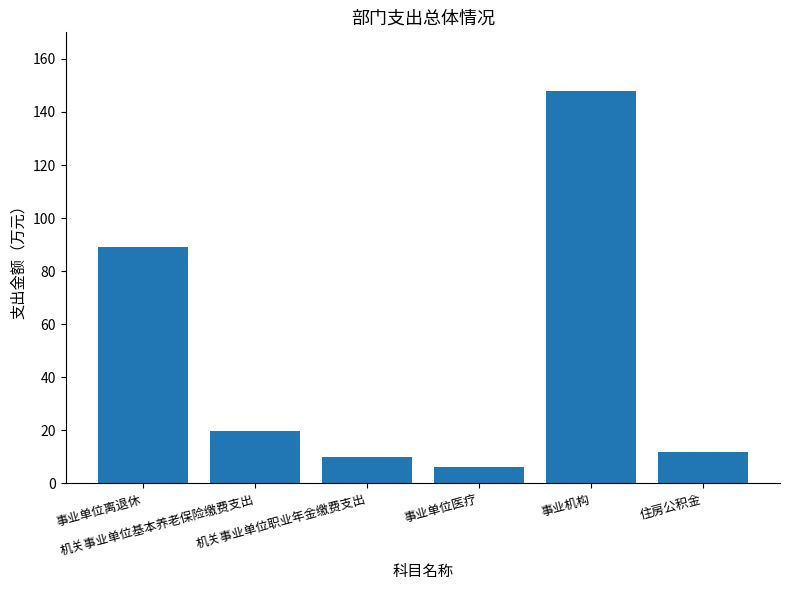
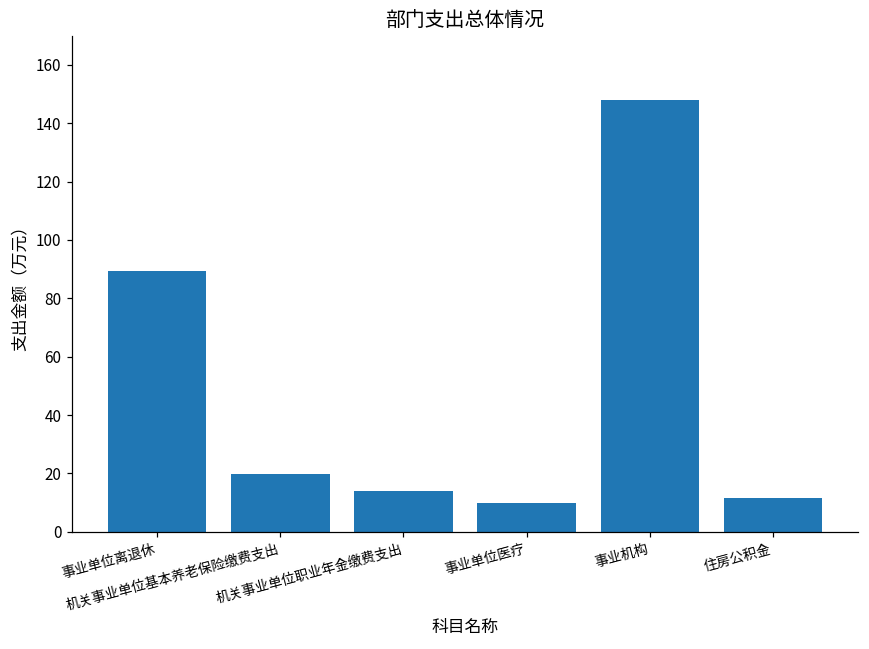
  {
    "事业单位离退休": 89,
    "机关事业单位基本养老保险缴费支出": 20,
-   "机关事业单位职业年金缴费支出": 10,
-   "事业单位医疗": 6,
+   "机关事业单位职业年金缴费支出": 14,
+   "事业单位医疗": 10,
    "事业机构": 148,
    "住房公积金": 12
  }
